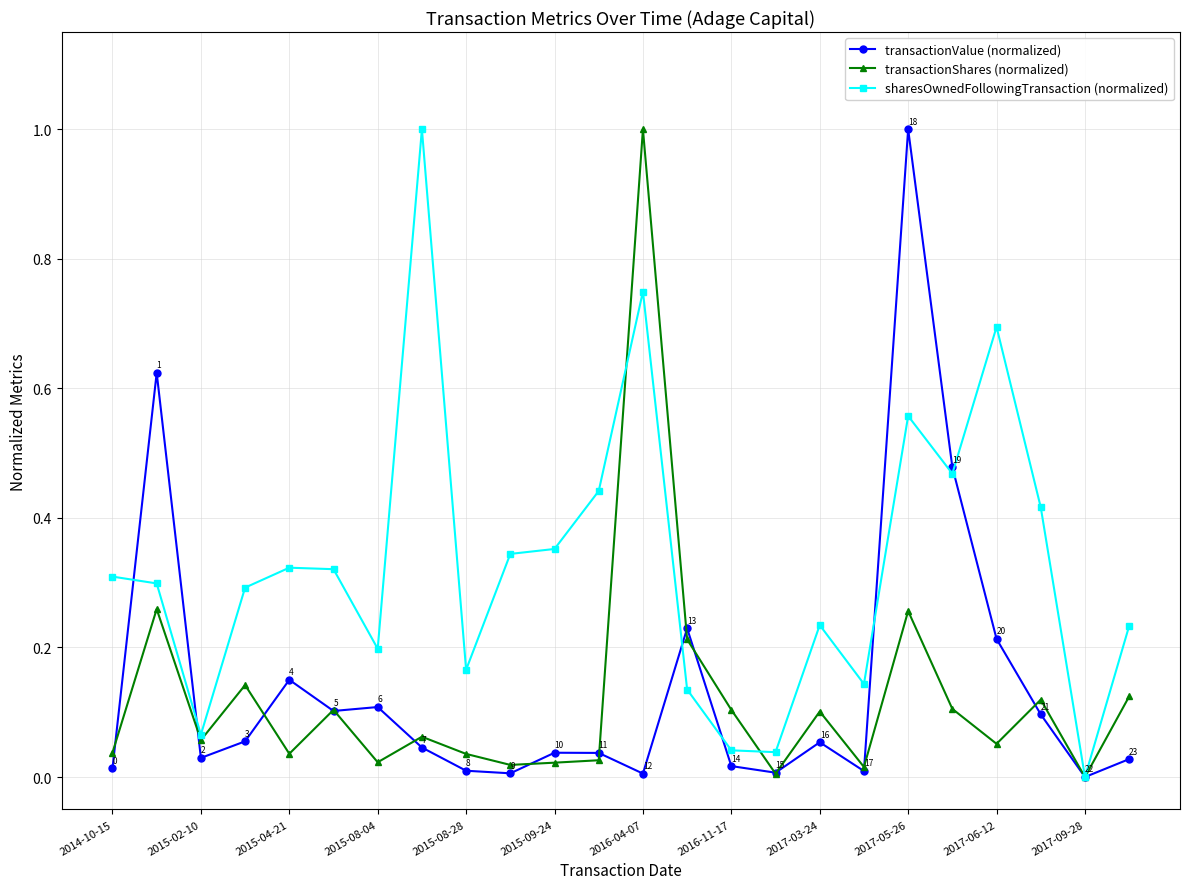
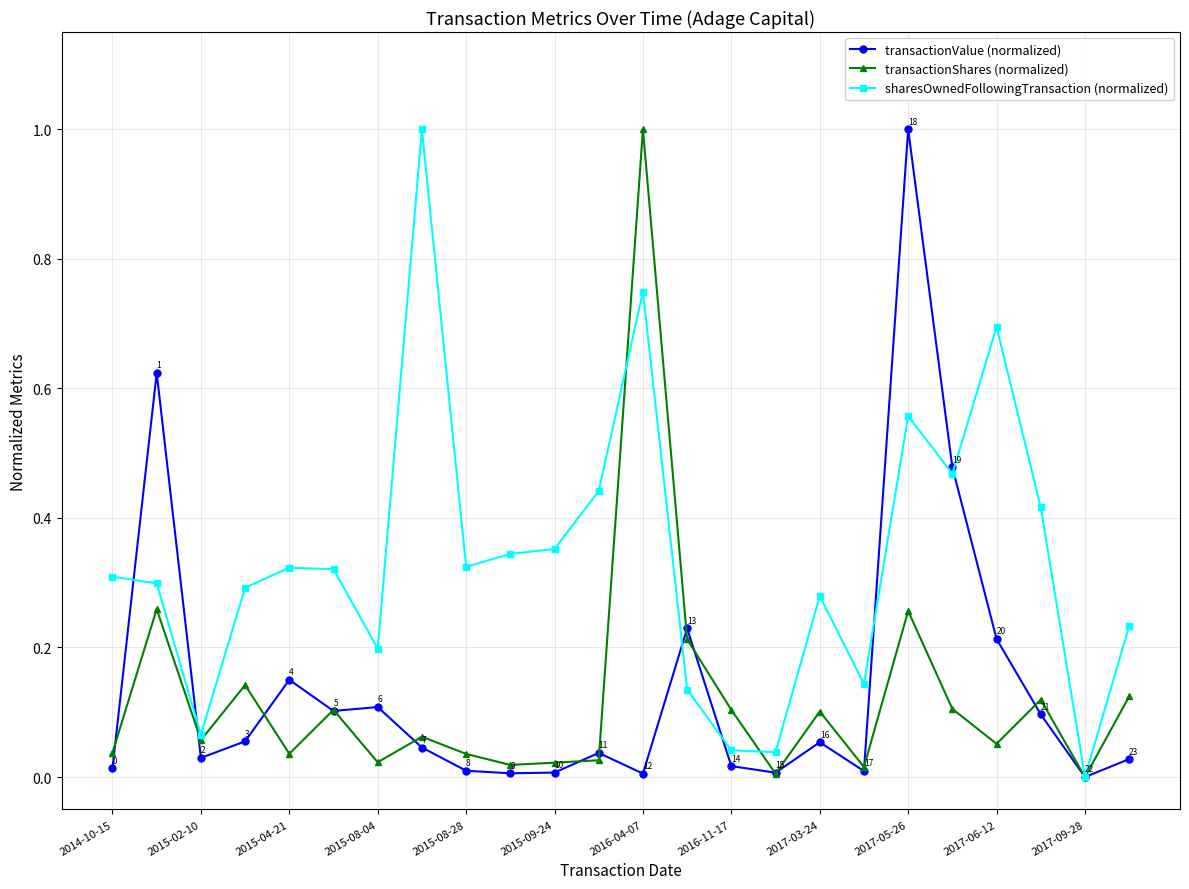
  {
    "transactionValue (normalized)": {
-     "2015-09-24": 0.04
+     "2015-09-24": 0.01
    },
    "transactionShares (normalized)": {
      "2014-10-15": 0
    },
    "sharesOwnedFollowingTransaction (normalized)": {
      "2014-10-15": 0.31,
      "2015-02-10": 0.07,
      "2015-04-21": 0.32,
      "2015-08-04": 0.20,
-     "2015-08-28": 0.17,
+     "2015-08-28": 0.32,
      "2015-09-24": 0.35,
      "2016-04-07": 0.75,
-     "2017-03-24": 0.23,
+     "2017-03-24": 0.28,
      "2017-05-26": 0.56,
      "2017-06-12": 0.69
    }
  }
